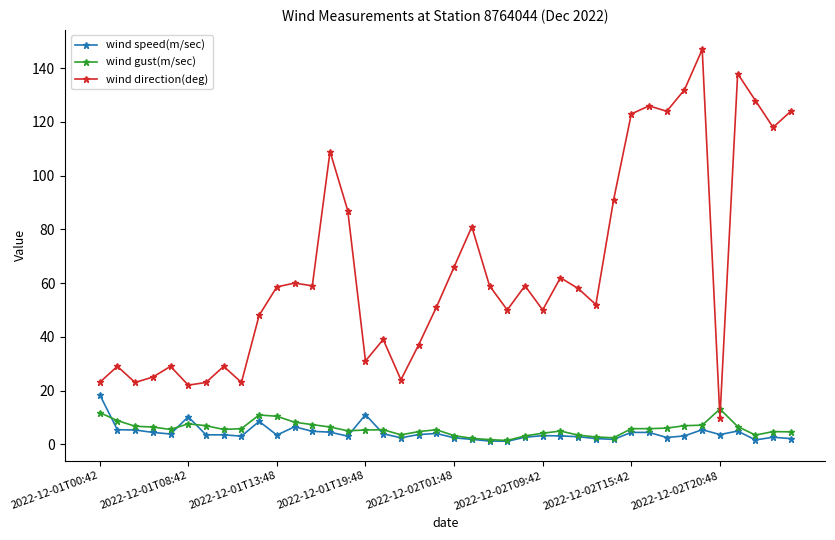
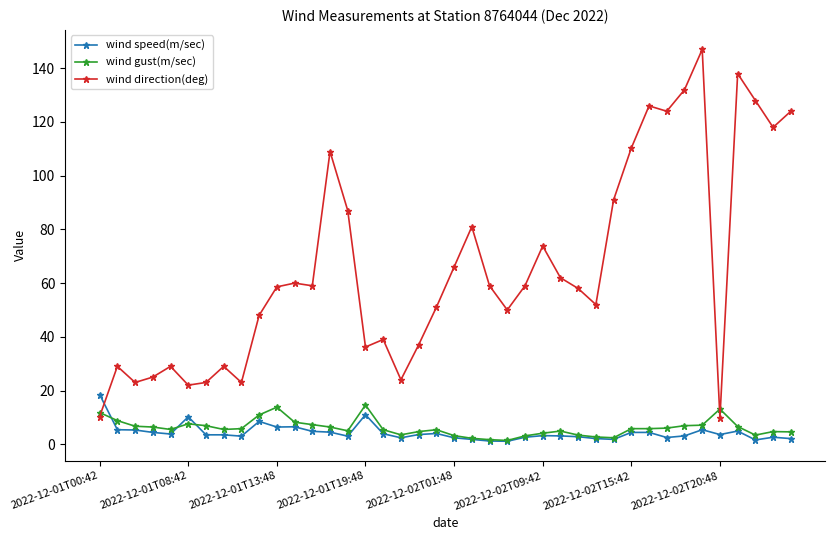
  {
    "wind speed(m/sec)": {
      "2022-12-01T00:42": 19,
      "2022-12-01T08:42": 10,
-     "2022-12-01T13:48": 3,
+     "2022-12-01T13:48": 6,
      "2022-12-01T19:48": 11,
      "2022-12-02T15:42": 4,
      "2022-12-02T20:48": 4
    },
    "wind gust(m/sec)": {
      "2022-12-01T00:42": 12,
      "2022-12-01T08:42": 8,
-     "2022-12-01T13:48": 10,
-     "2022-12-01T19:48": 5,
+     "2022-12-01T13:48": 14,
+     "2022-12-01T19:48": 15,
      "2022-12-02T15:42": 6,
      "2022-12-02T20:48": 13
    },
    "wind direction(deg)": {
-     "2022-12-01T00:42": 23,
+     "2022-12-01T00:42": 10,
      "2022-12-01T08:42": 22,
      "2022-12-01T13:48": 59,
-     "2022-12-01T19:48": 31,
+     "2022-12-01T19:48": 36,
      "2022-12-02T01:48": 66,
-     "2022-12-02T09:42": 50,
-     "2022-12-02T15:42": 123,
+     "2022-12-02T09:42": 74,
+     "2022-12-02T15:42": 110,
      "2022-12-02T20:48": 10
    }
  }
